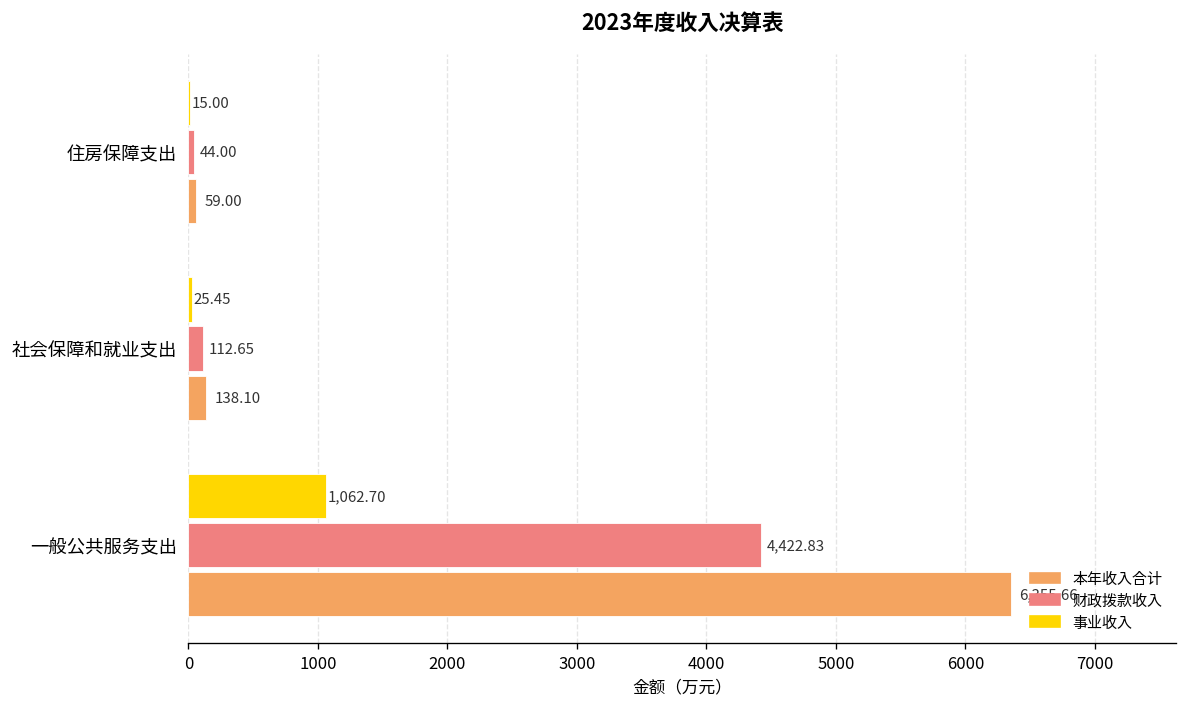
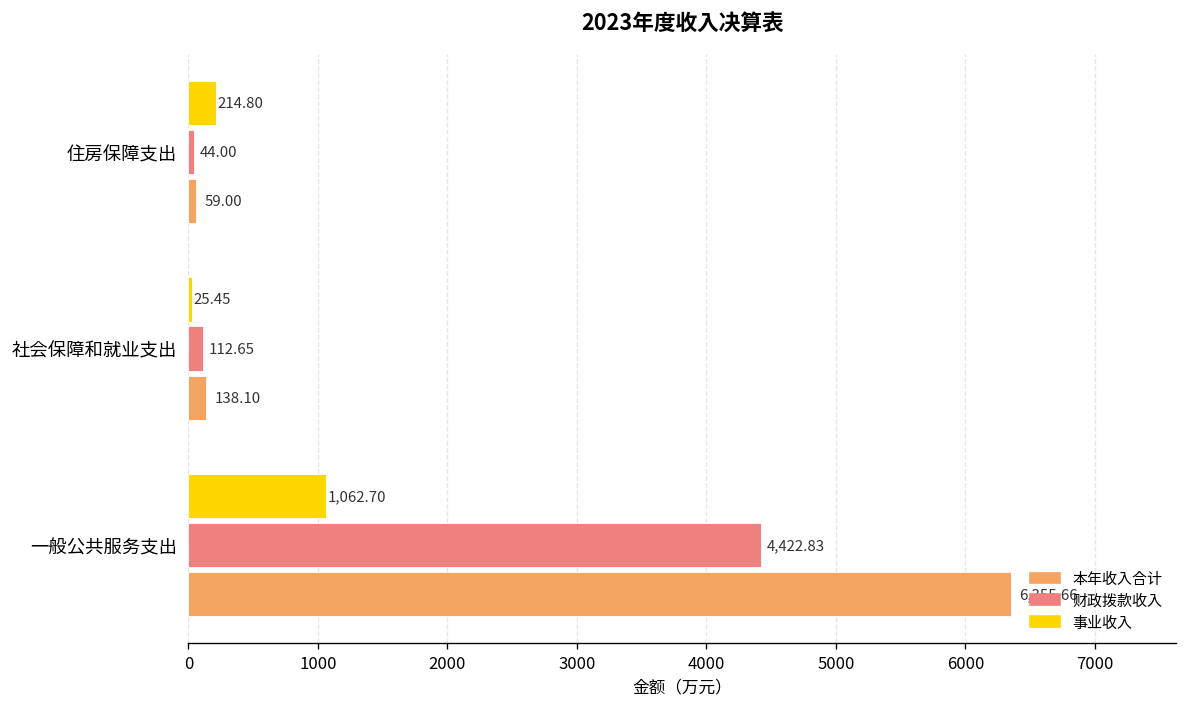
  {
    "事业收入": {
-     "住房保障支出": "15.00",
+     "住房保障支出": "214.80",
      "社会保障和就业支出": "25.45",
      "一般公共服务支出": "1,062.70"
    }
  }
